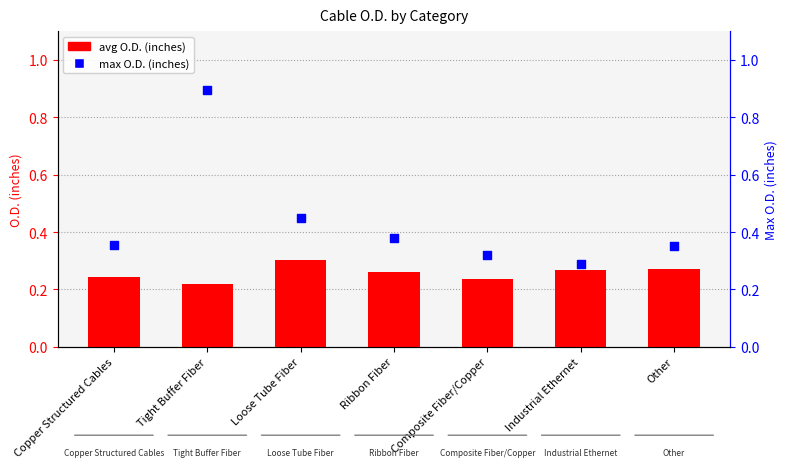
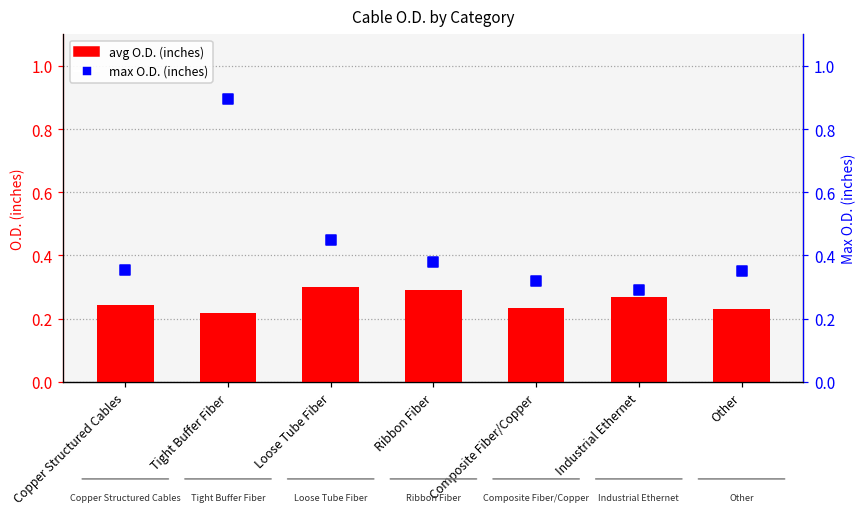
  {
    "avg O.D. (inches)": {
      "Copper Structured Cables": 0.24,
      "Tight Buffer Fiber": 0.22,
      "Loose Tube Fiber": 0.30,
-     "Ribbon Fiber": 0.26,
+     "Ribbon Fiber": 0.29,
      "Composite Fiber/Copper": 0.24,
      "Industrial Ethernet": 0.27,
-     "Other": 0.27
+     "Other": 0.23
    }
  }
